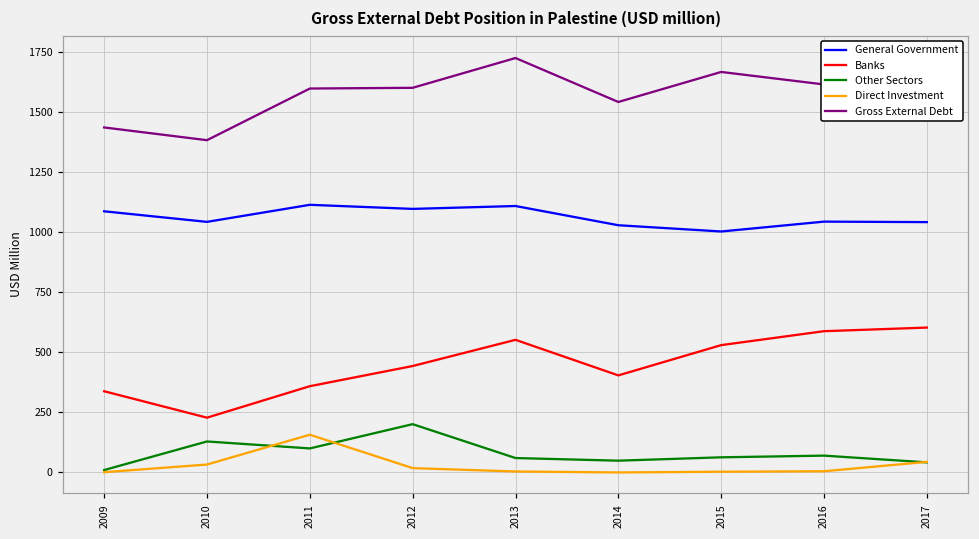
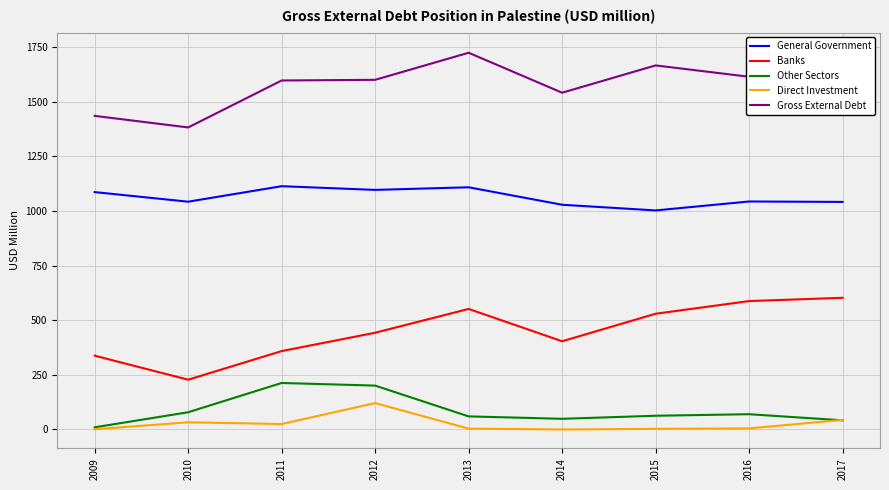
  {
    "General Government": {
      "2009": 1090,
      "2010": 1040,
      "2011": 1110,
      "2012": 1100,
      "2013": 1110,
      "2014": 1030,
      "2015": 1000,
      "2016": 1040,
      "2017": 1040
    },
    "Banks": {
      "2009": 340,
      "2010": 230,
      "2011": 360,
      "2012": 440,
      "2013": 550,
      "2014": 400,
      "2015": 530,
      "2016": 590,
      "2017": 600
    },
    "Other Sectors": {
-     "2010": 130,
-     "2011": 100,
+     "2010": 80,
+     "2011": 210,
      "2012": 200,
      "2013": 60,
      "2014": 50,
      "2015": 60,
      "2016": 70
    },
    "Direct Investment": {
      "2010": 30,
-     "2011": 160,
-     "2012": 20,
+     "2011": 30,
+     "2012": 120,
      "2013": 0,
      "2014": 0,
      "2015": 0,
      "2016": 10
    },
    "Gross External Debt": {
      "2009": 1440,
      "2010": 1380,
      "2011": 1600,
      "2012": 1600,
      "2013": 1730,
      "2014": 1540,
      "2015": 1670
    }
  }
